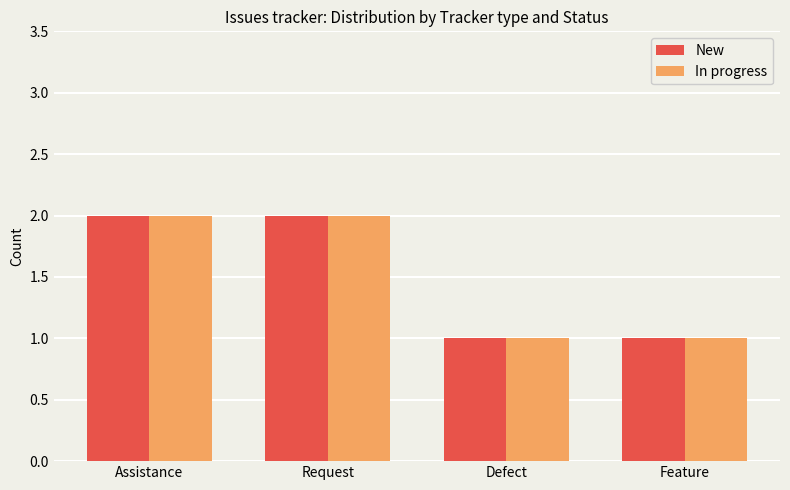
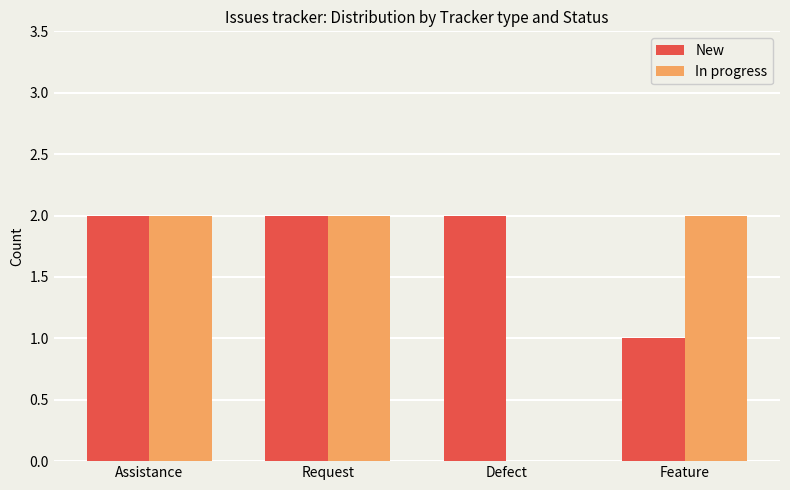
  {
    "New": {
      "Assistance": 2,
      "Request": 2,
-     "Defect": 1,
+     "Defect": 2,
      "Feature": 1
    },
    "In progress": {
      "Assistance": 2,
      "Request": 2,
-     "Defect": 1,
-     "Feature": 1
+     "Defect": 0,
+     "Feature": 2
    }
  }
